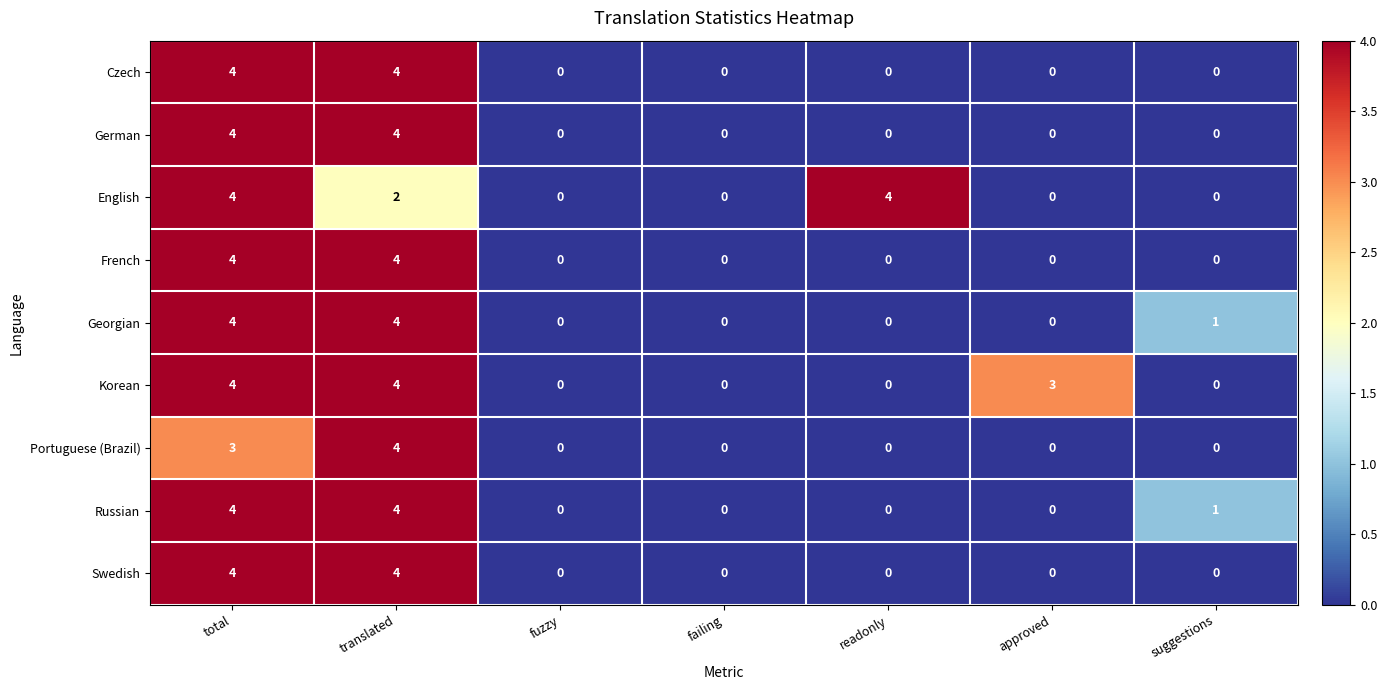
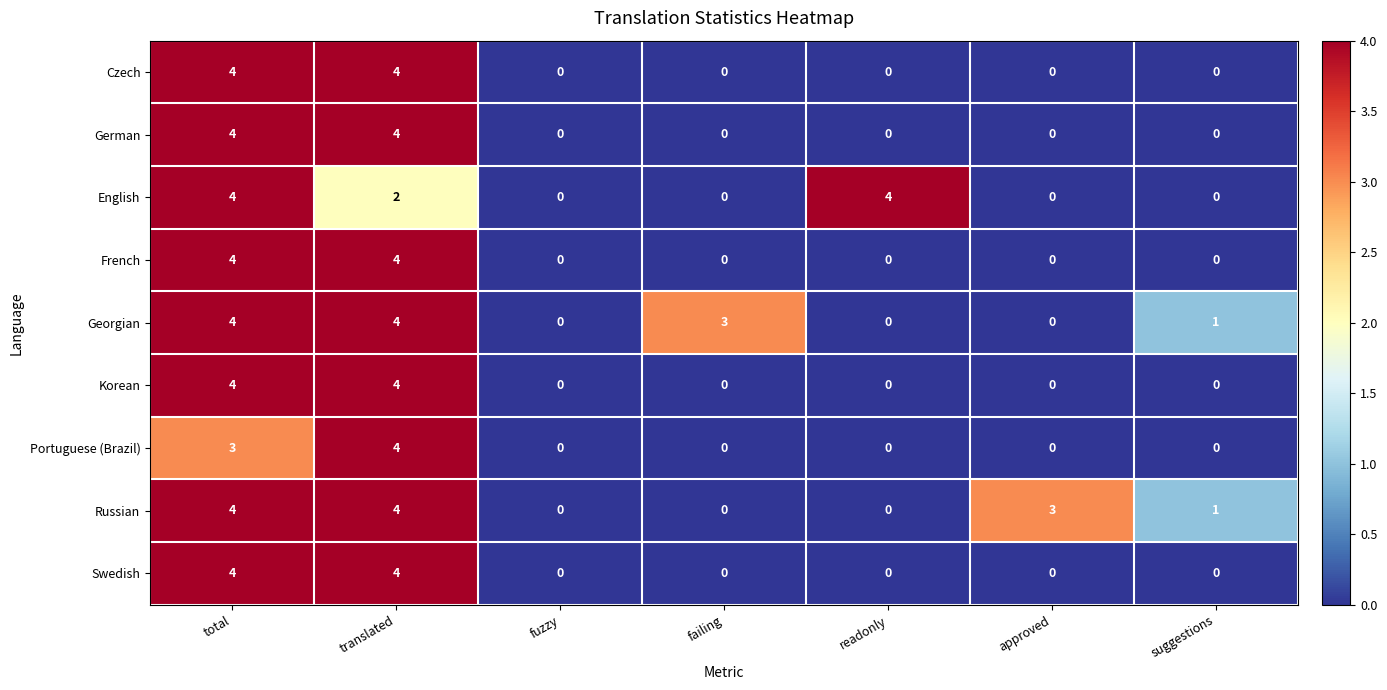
  {
    "Czech": {
      "total": 4,
      "translated": 4,
      "fuzzy": 0,
      "failing": 0,
      "readonly": 0,
      "approved": 0,
      "suggestions": 0
    },
    "German": {
      "total": 4,
      "translated": 4,
      "fuzzy": 0,
      "failing": 0,
      "readonly": 0,
      "approved": 0,
      "suggestions": 0
    },
    "English": {
      "total": 4,
      "translated": 2,
      "fuzzy": 0,
      "failing": 0,
      "readonly": 4,
      "approved": 0,
      "suggestions": 0
    },
    "French": {
      "total": 4,
      "translated": 4,
      "fuzzy": 0,
      "failing": 0,
      "readonly": 0,
      "approved": 0,
      "suggestions": 0
    },
    "Georgian": {
      "total": 4,
      "translated": 4,
      "fuzzy": 0,
-     "failing": 0,
+     "failing": 3,
      "readonly": 0,
      "approved": 0,
      "suggestions": 1
    },
    "Korean": {
      "total": 4,
      "translated": 4,
      "fuzzy": 0,
      "failing": 0,
      "readonly": 0,
-     "approved": 3,
+     "approved": 0,
      "suggestions": 0
    },
    "Portuguese (Brazil)": {
      "total": 3,
      "translated": 4,
      "fuzzy": 0,
      "failing": 0,
      "readonly": 0,
      "approved": 0,
      "suggestions": 0
    },
    "Russian": {
      "total": 4,
      "translated": 4,
      "fuzzy": 0,
      "failing": 0,
      "readonly": 0,
-     "approved": 0,
+     "approved": 3,
      "suggestions": 1
    },
    "Swedish": {
      "total": 4,
      "translated": 4,
      "fuzzy": 0,
      "failing": 0,
      "readonly": 0,
      "approved": 0,
      "suggestions": 0
    }
  }
